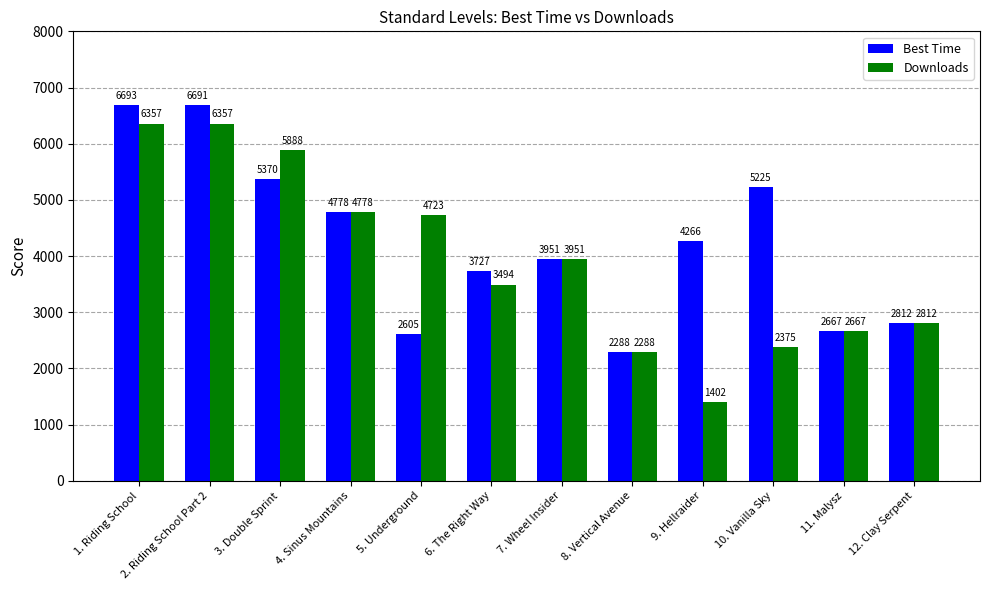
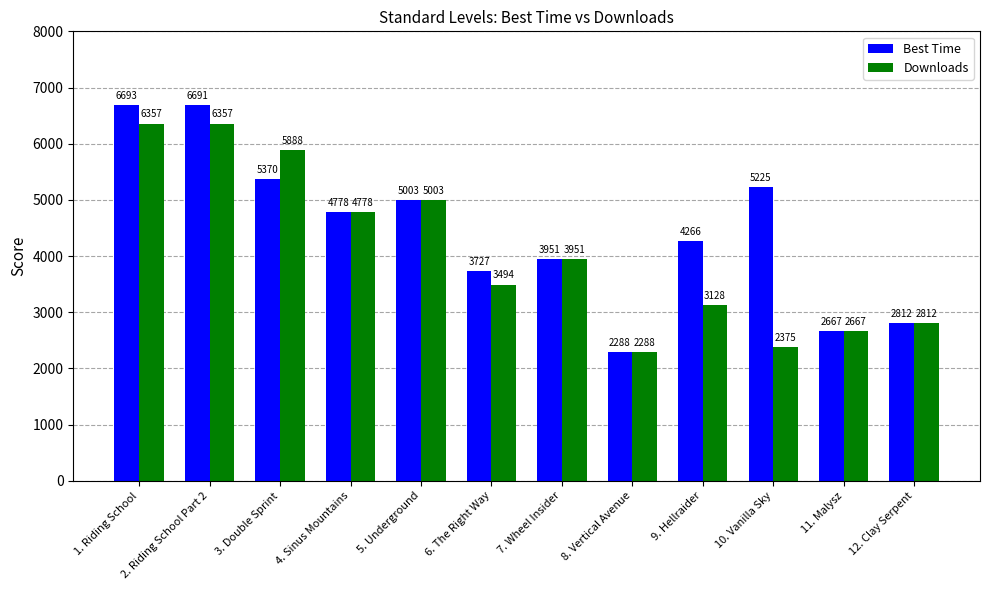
  {
    "Best Time": {
      "1. Riding School": 6693,
      "2. Riding School Part 2": 6691,
      "3. Double Sprint": 5370,
      "4. Sinus Mountains": 4778,
-     "5. Underground": 2605,
+     "5. Underground": 5003,
      "6. The Right Way": 3727,
      "7. Wheel Insider": 3951,
      "8. Vertical Avenue": 2288,
      "9. Hellraider": 4266,
      "10. Vanilla Sky": 5225,
      "11. Malysz": 2667,
      "12. Clay Serpent": 2812
    },
    "Downloads": {
      "1. Riding School": 6357,
      "2. Riding School Part 2": 6357,
      "3. Double Sprint": 5888,
      "4. Sinus Mountains": 4778,
-     "5. Underground": 4723,
+     "5. Underground": 5003,
      "6. The Right Way": 3494,
      "7. Wheel Insider": 3951,
      "8. Vertical Avenue": 2288,
-     "9. Hellraider": 1402,
+     "9. Hellraider": 3128,
      "10. Vanilla Sky": 2375,
      "11. Malysz": 2667,
      "12. Clay Serpent": 2812
    }
  }
